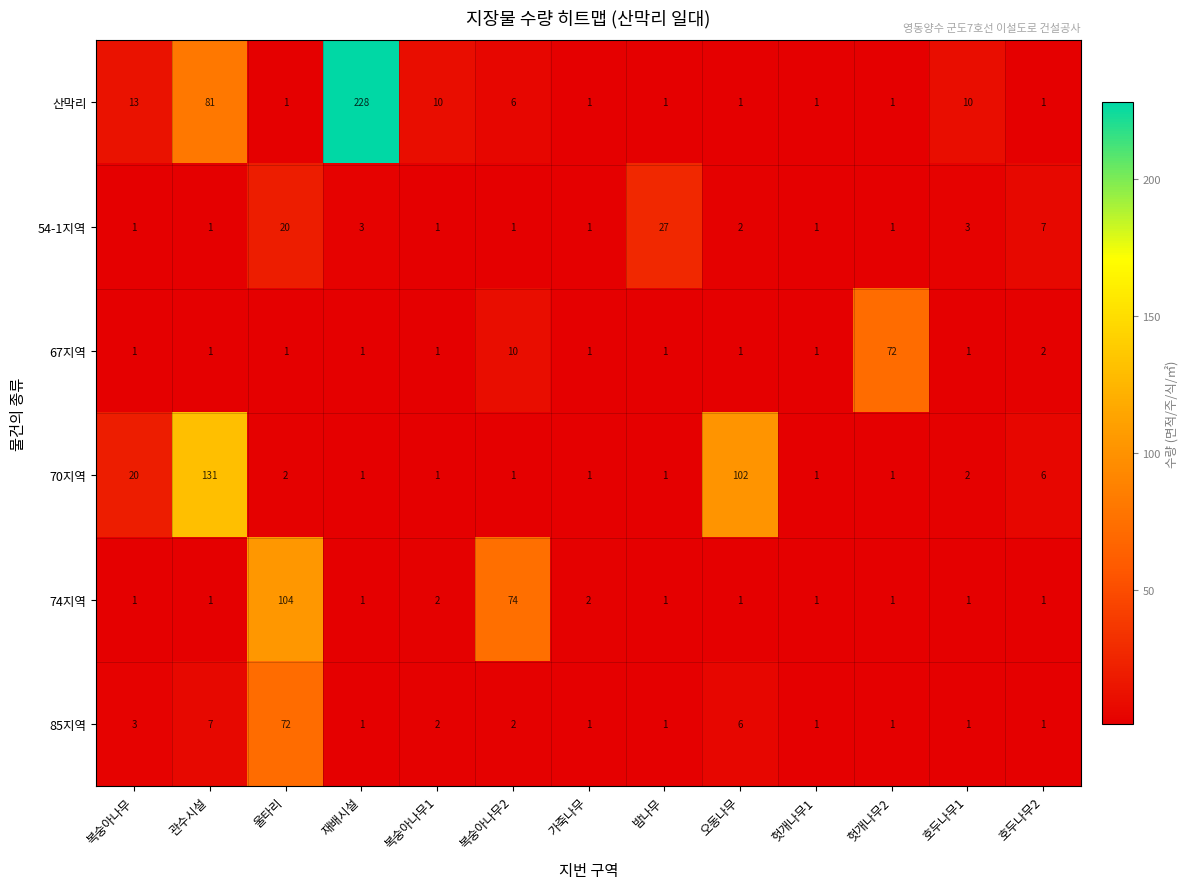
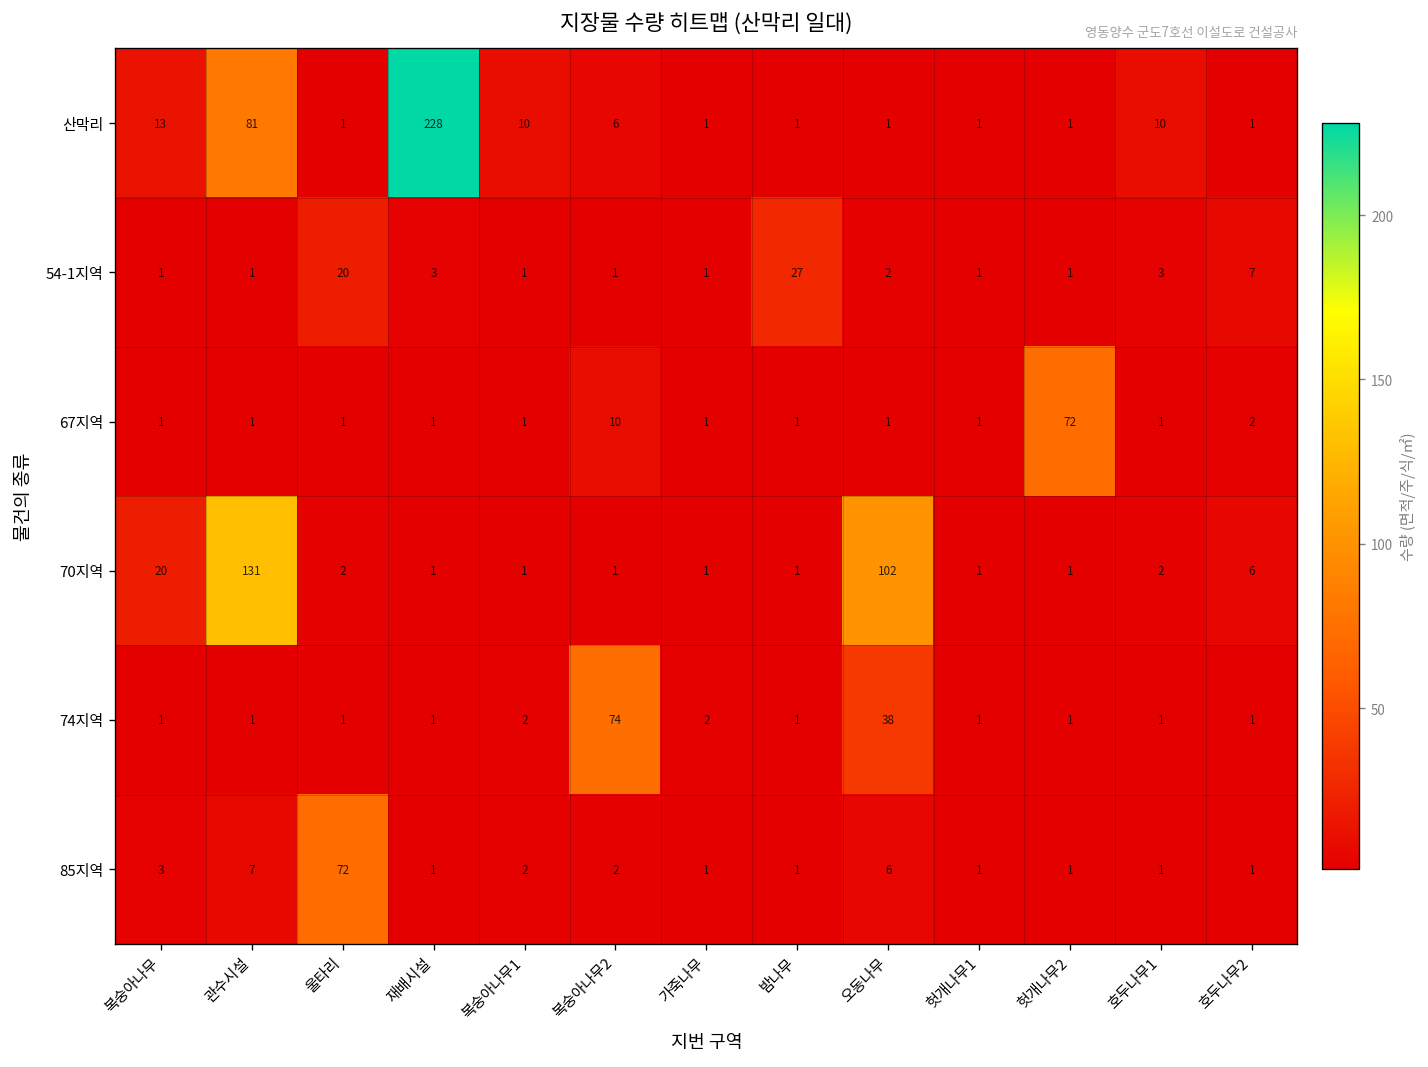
  {
    "산막리": {
      "복숭아나무": 13,
      "관수시설": 81,
      "울타리": 1,
      "재배시설": 228,
      "복숭아나무1": 10,
      "복숭아나무2": 6,
      "가죽나무": 1,
      "밤나무": 1,
      "오동나무": 1,
      "헛개나무1": 1,
      "헛개나무2": 1,
      "호두나무1": 10,
      "호두나무2": 1
    },
    "54-1지역": {
      "복숭아나무": 1,
      "관수시설": 1,
      "울타리": 20,
      "재배시설": 3,
      "복숭아나무1": 1,
      "복숭아나무2": 1,
      "가죽나무": 1,
      "밤나무": 27,
      "오동나무": 2,
      "헛개나무1": 1,
      "헛개나무2": 1,
      "호두나무1": 3,
      "호두나무2": 7
    },
    "67지역": {
      "복숭아나무": 1,
      "관수시설": 1,
      "울타리": 1,
      "재배시설": 1,
      "복숭아나무1": 1,
      "복숭아나무2": 10,
      "가죽나무": 1,
      "밤나무": 1,
      "오동나무": 1,
      "헛개나무1": 1,
      "헛개나무2": 72,
      "호두나무1": 1,
      "호두나무2": 2
    },
    "70지역": {
      "복숭아나무": 20,
      "관수시설": 131,
      "울타리": 2,
      "재배시설": 1,
      "복숭아나무1": 1,
      "복숭아나무2": 1,
      "가죽나무": 1,
      "밤나무": 1,
      "오동나무": 102,
      "헛개나무1": 1,
      "헛개나무2": 1,
      "호두나무1": 2,
      "호두나무2": 6
    },
    "74지역": {
      "복숭아나무": 1,
      "관수시설": 1,
-     "울타리": 104,
+     "울타리": 1,
      "재배시설": 1,
      "복숭아나무1": 2,
      "복숭아나무2": 74,
      "가죽나무": 2,
      "밤나무": 1,
-     "오동나무": 1,
+     "오동나무": 38,
      "헛개나무1": 1,
      "헛개나무2": 1,
      "호두나무1": 1,
      "호두나무2": 1
    },
    "85지역": {
      "복숭아나무": 3,
      "관수시설": 7,
      "울타리": 72,
      "재배시설": 1,
      "복숭아나무1": 2,
      "복숭아나무2": 2,
      "가죽나무": 1,
      "밤나무": 1,
      "오동나무": 6,
      "헛개나무1": 1,
      "헛개나무2": 1,
      "호두나무1": 1,
      "호두나무2": 1
    }
  }
